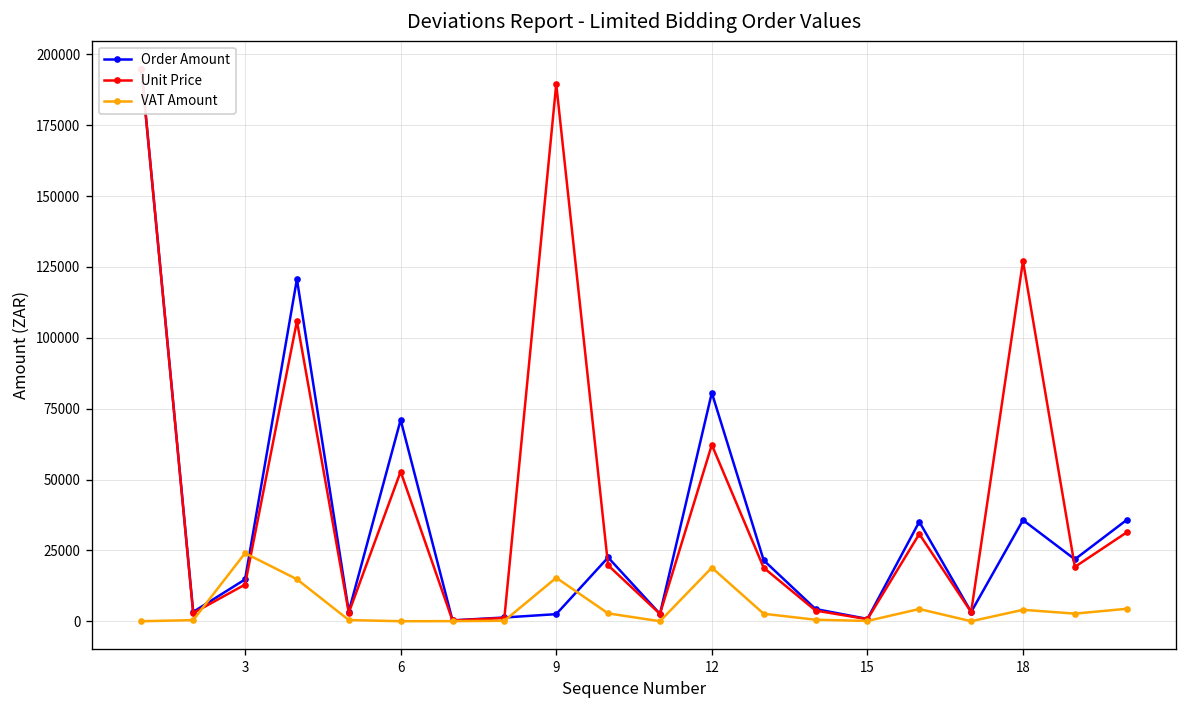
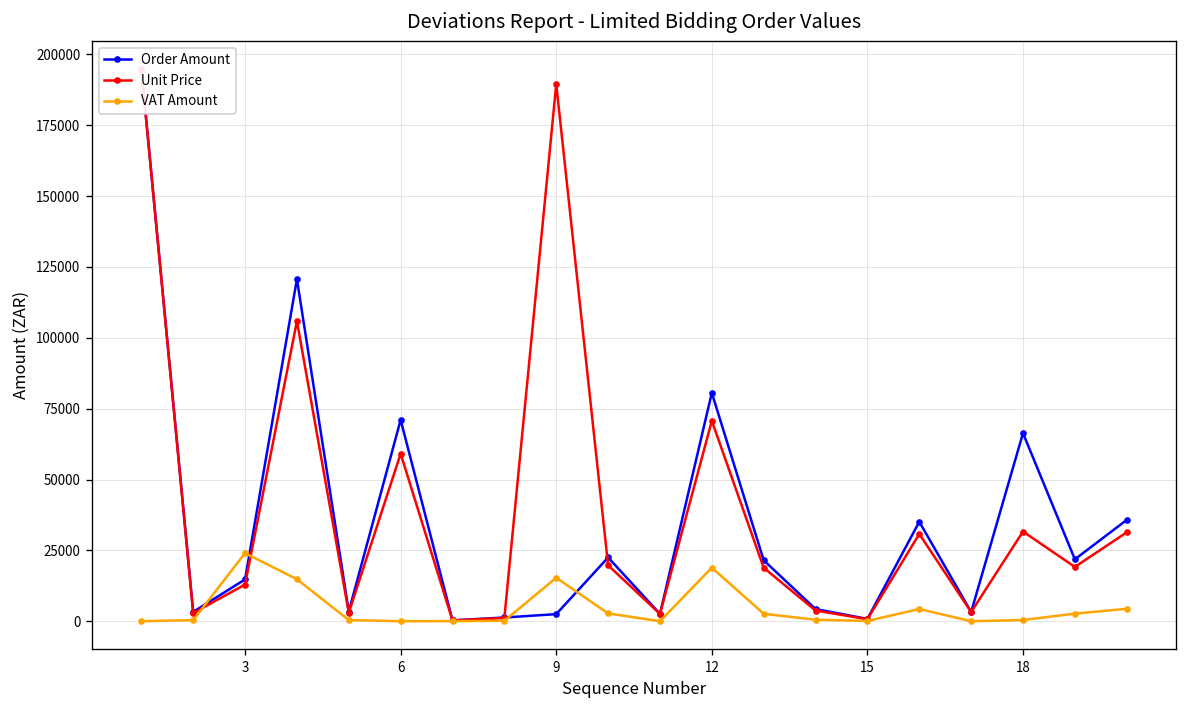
  {
    "Order Amount": {
      "3": 15000,
      "6": 71000,
      "9": 3000,
      "12": 81000,
-     "18": 36000
+     "18": 66000
    },
    "Unit Price": {
      "3": 13000,
-     "6": 53000,
+     "6": 59000,
      "9": 190000,
-     "12": 62000,
-     "18": 127000
+     "12": 71000,
+     "18": 32000
    },
    "VAT Amount": {
      "3": 24000,
      "6": 0,
      "9": 15000,
      "12": 19000,
-     "18": 4000
+     "18": 0
    }
  }
